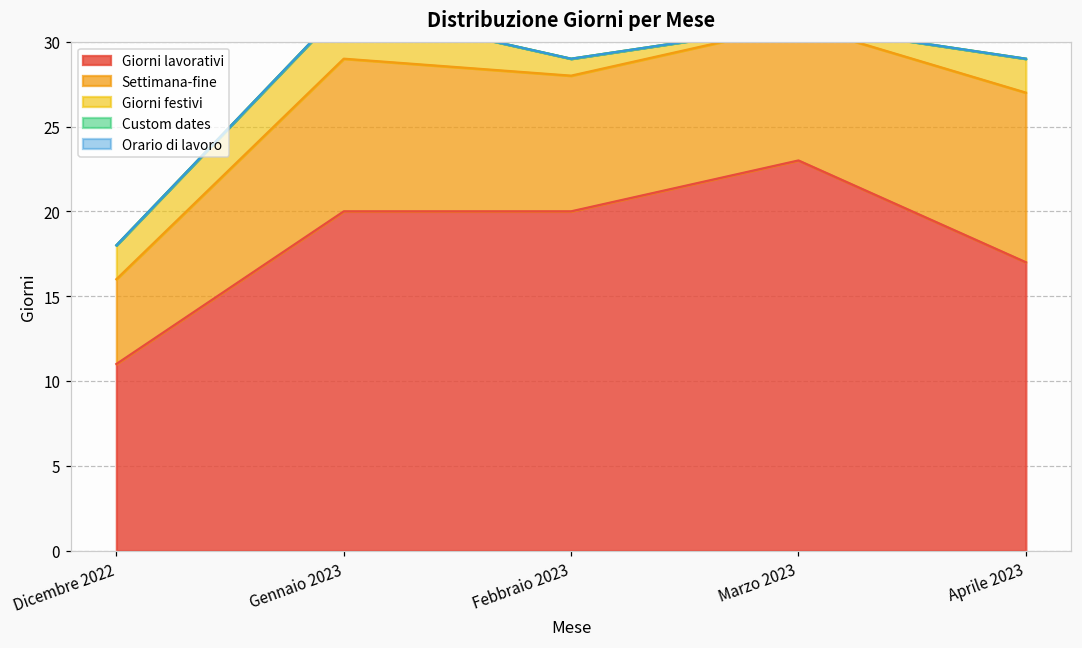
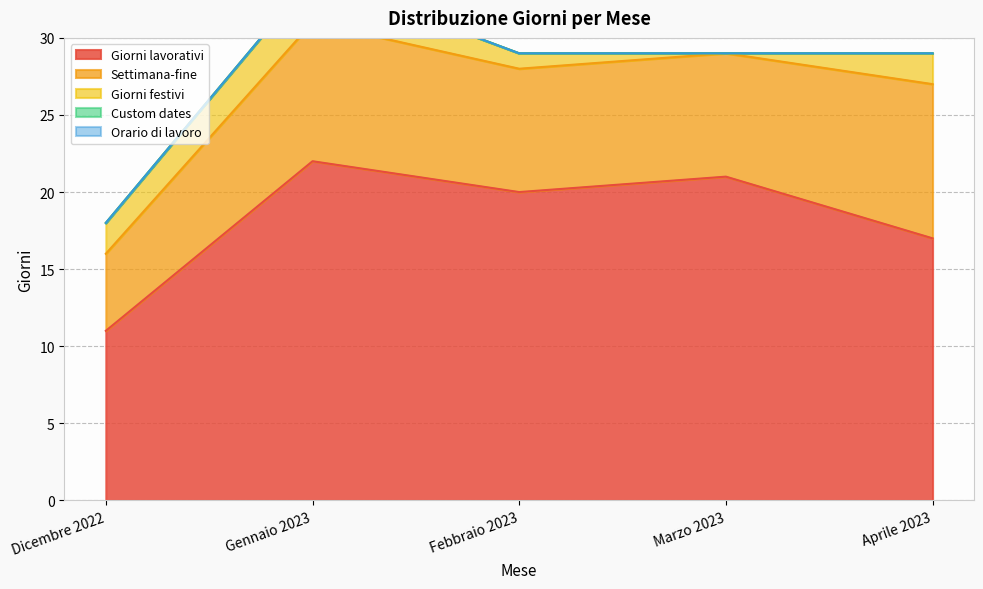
  {
    "Giorni lavorativi": {
      "Dicembre 2022": 11,
-     "Gennaio 2023": 20,
+     "Gennaio 2023": 22,
      "Febbraio 2023": 20,
-     "Marzo 2023": 23,
+     "Marzo 2023": 21,
      "Aprile 2023": 17
    },
    "Settimana-fine": {
      "Dicembre 2022": 5,
      "Febbraio 2023": 8,
      "Aprile 2023": 10
    }
  }
